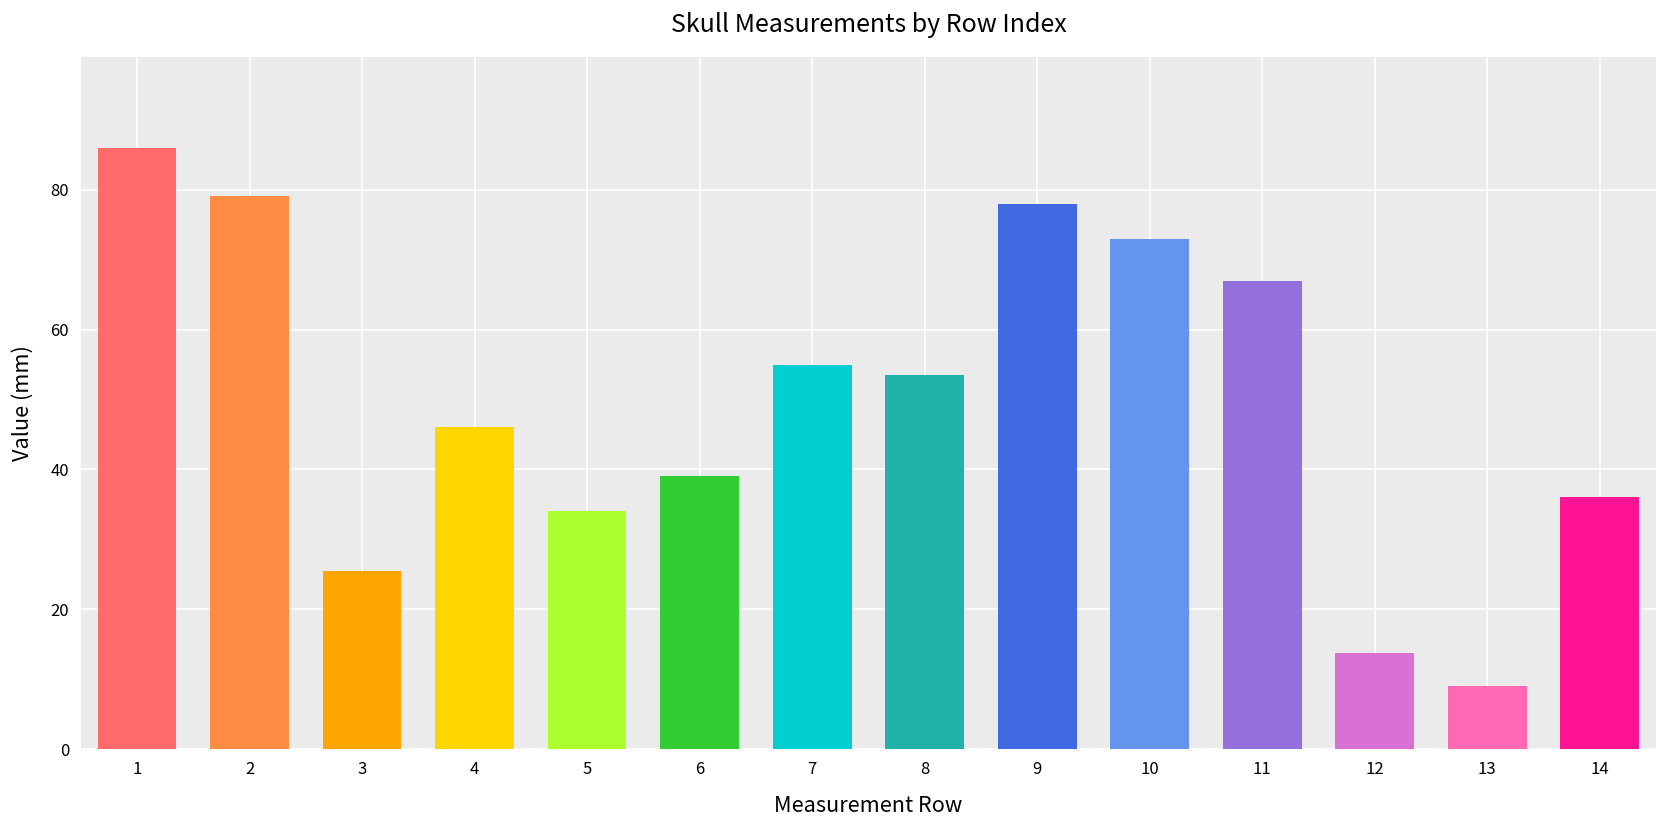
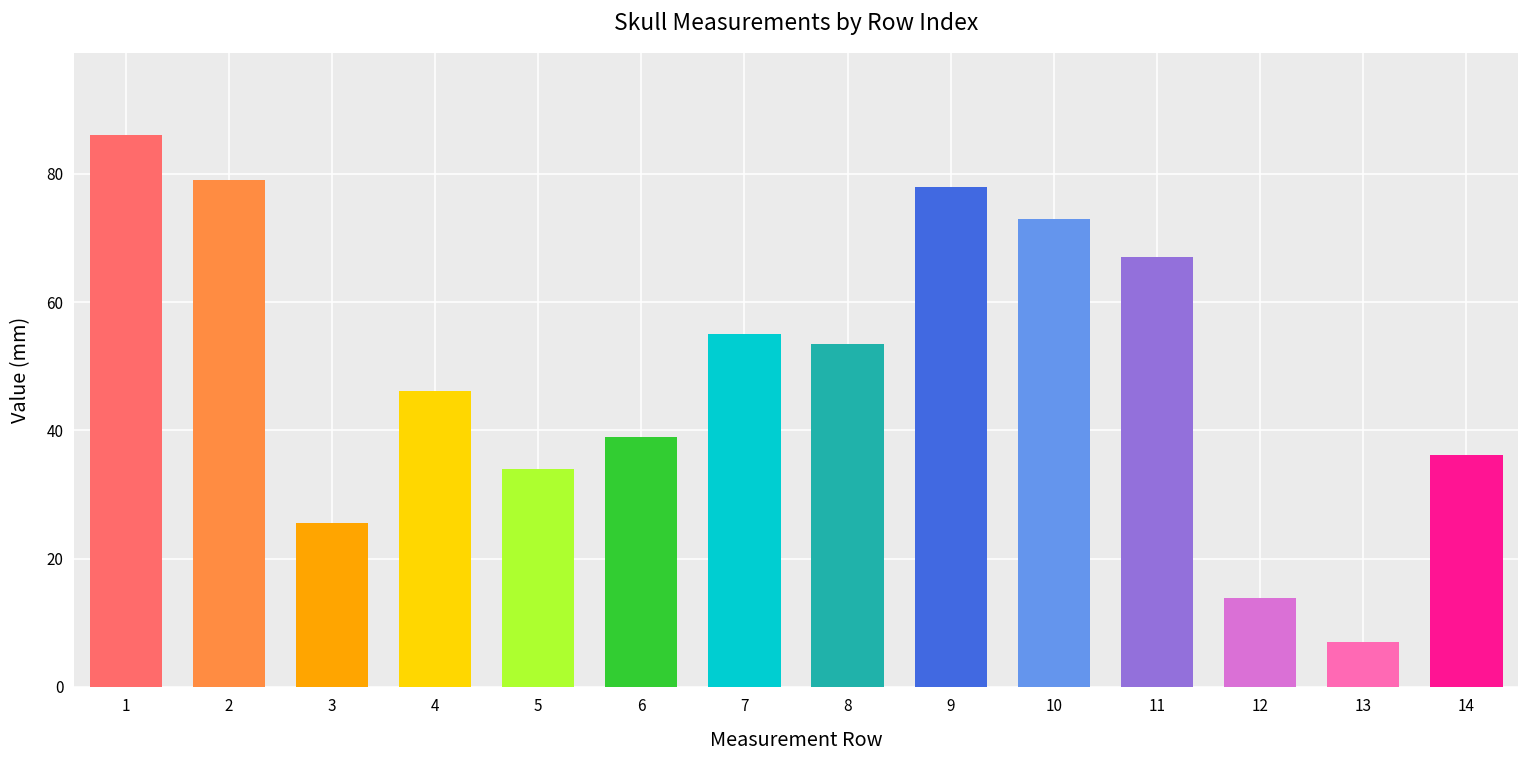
  {
    "1": 86,
    "2": 79,
    "3": 26,
    "4": 46,
    "5": 34,
    "6": 39,
    "7": 55,
    "8": 54,
    "9": 78,
    "10": 73,
    "11": 67,
    "12": 14,
-   "13": 9,
+   "13": 7,
    "14": 36
  }
